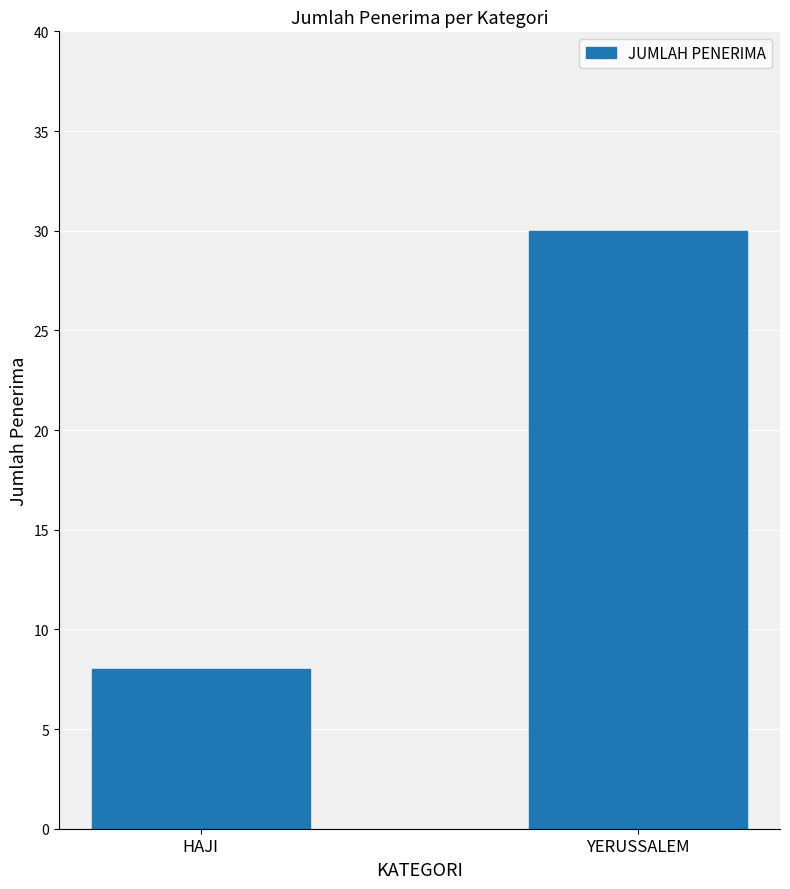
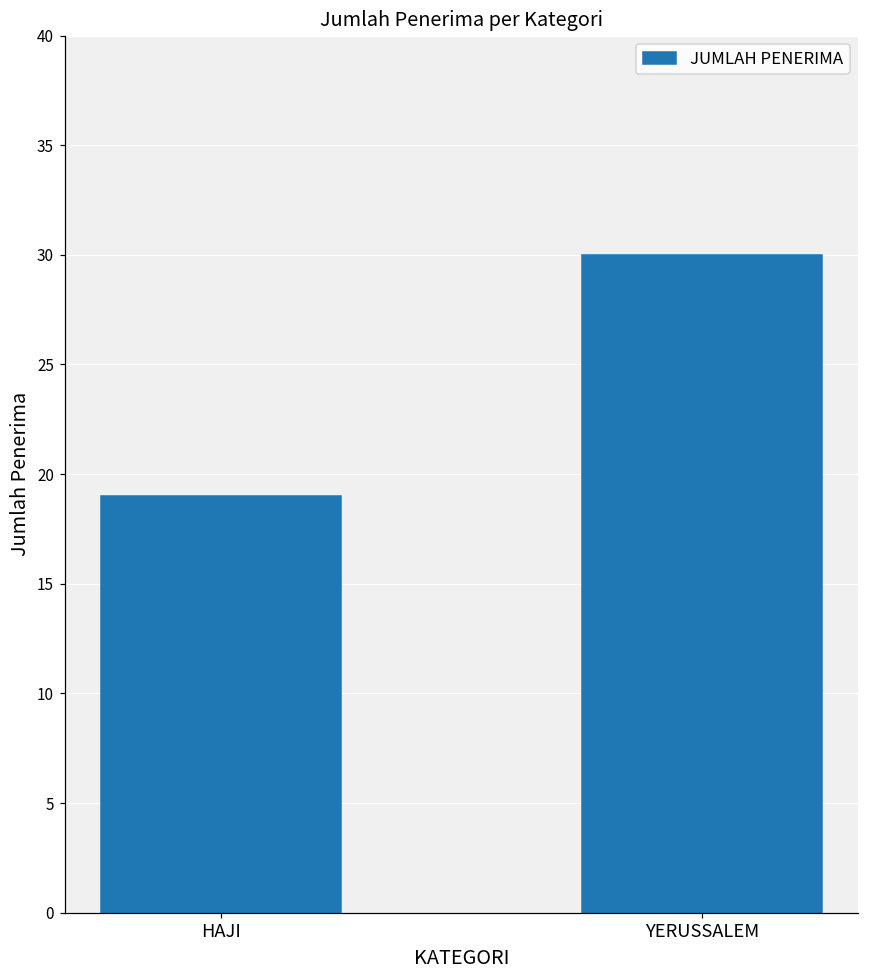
  {
-   "HAJI": 8,
+   "HAJI": 19,
    "YERUSSALEM": 30
  }
